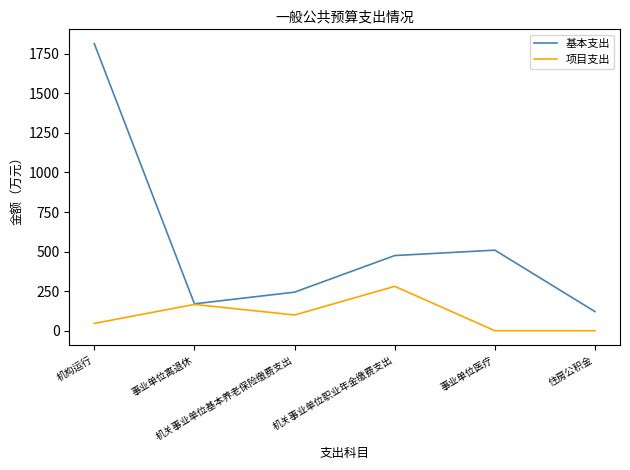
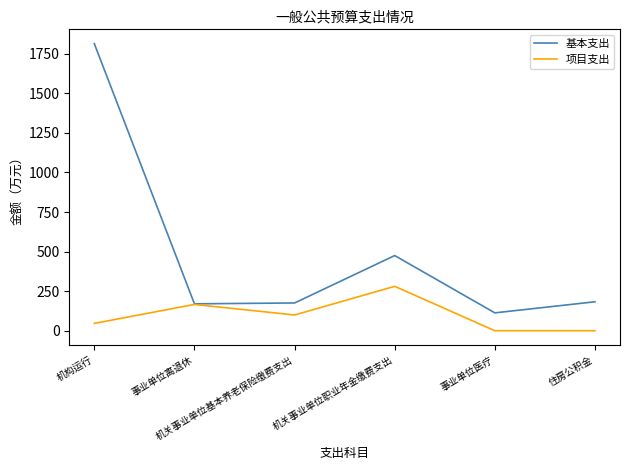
  {
    "基本支出": {
      "机构运行": 1810,
-     "机关事业单位基本养老保险缴费支出": 240,
+     "机关事业单位基本养老保险缴费支出": 180,
      "机关事业单位职业年金缴费支出": 470,
-     "事业单位医疗": 510,
-     "住房公积金": 120
+     "事业单位医疗": 110,
+     "住房公积金": 180
    },
    "项目支出": {
      "机构运行": 50,
      "机关事业单位基本养老保险缴费支出": 100,
      "机关事业单位职业年金缴费支出": 280,
      "事业单位医疗": 0,
      "住房公积金": 0
    }
  }
